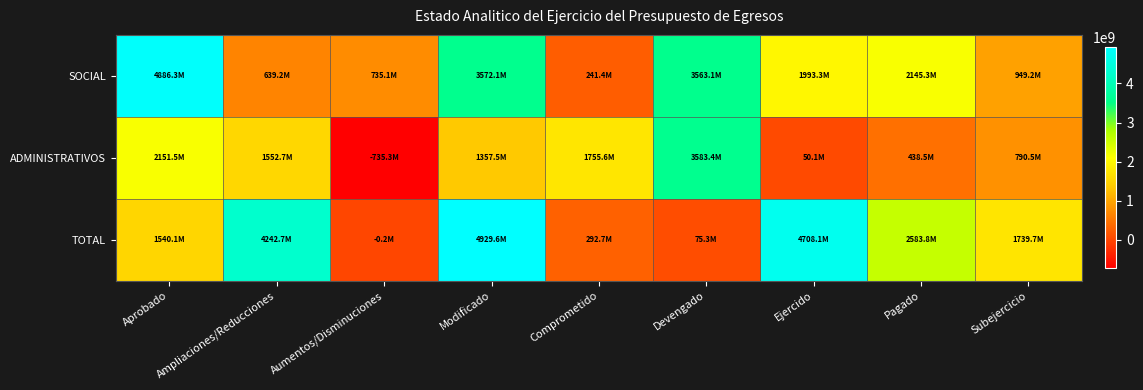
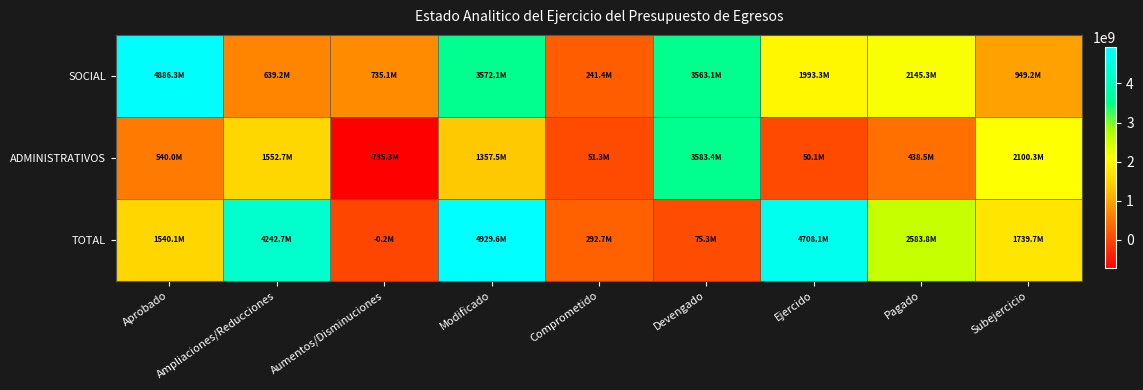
  {
    "SOCIAL": {
      "Aprobado": "4886.3M",
      "Ampliaciones/Reducciones": "639.2M",
      "Aumentos/Disminuciones": "735.1M",
      "Modificado": "3572.1M",
      "Comprometido": "241.4M",
      "Devengado": "3563.1M",
      "Ejercido": "1993.3M",
      "Pagado": "2145.3M",
      "Subejercicio": "949.2M"
    },
    "ADMINISTRATIVOS": {
-     "Aprobado": "2151.5M",
+     "Aprobado": "540.0M",
      "Ampliaciones/Reducciones": "1552.7M",
      "Aumentos/Disminuciones": "-735.3M",
      "Modificado": "1357.5M",
-     "Comprometido": "1755.6M",
+     "Comprometido": "51.3M",
      "Devengado": "3583.4M",
      "Ejercido": "50.1M",
      "Pagado": "438.5M",
-     "Subejercicio": "790.5M"
+     "Subejercicio": "2100.3M"
    },
    "TOTAL": {
      "Aprobado": "1540.1M",
      "Ampliaciones/Reducciones": "4242.7M",
      "Aumentos/Disminuciones": "-0.2M",
      "Modificado": "4929.6M",
      "Comprometido": "292.7M",
      "Devengado": "75.3M",
      "Ejercido": "4708.1M",
      "Pagado": "2583.8M",
      "Subejercicio": "1739.7M"
    }
  }
